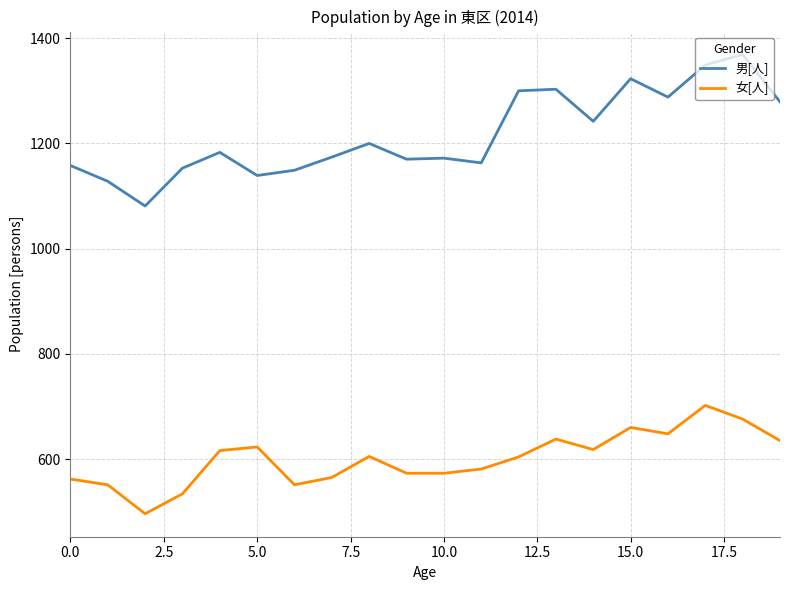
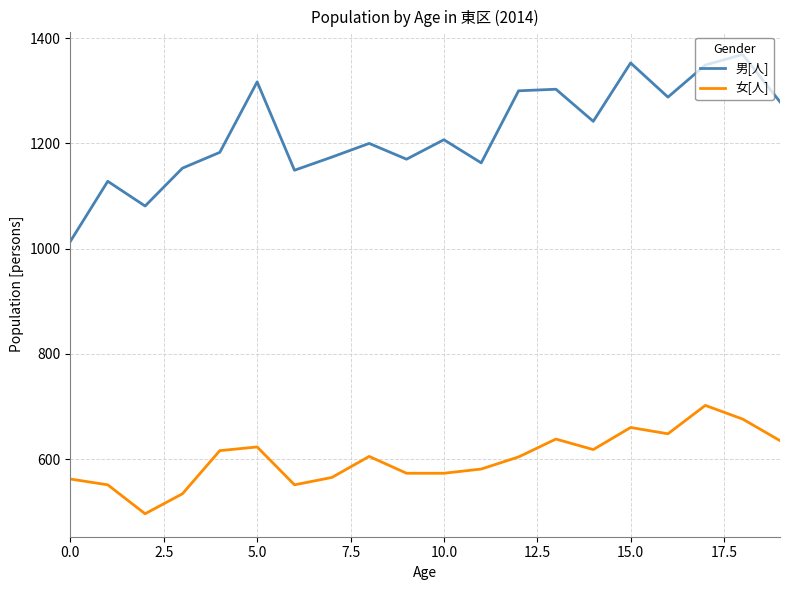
  {
    "男[人]": {
-     "0.0": 1160,
-     "5.0": 1140,
-     "10.0": 1170,
-     "15.0": 1320
+     "0.0": 1010,
+     "5.0": 1320,
+     "10.0": 1210,
+     "15.0": 1350
    },
    "女[人]": {
      "0.0": 560,
      "5.0": 620,
      "10.0": 570,
      "15.0": 660
    }
  }
